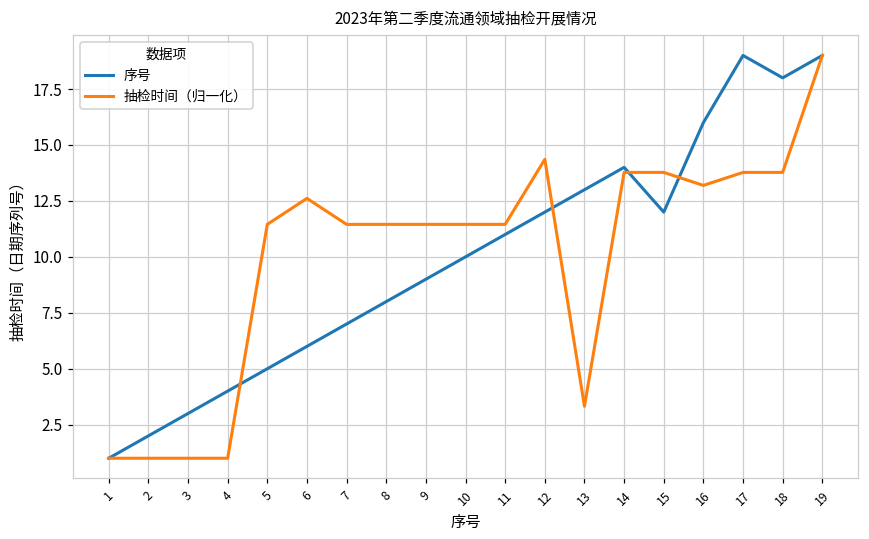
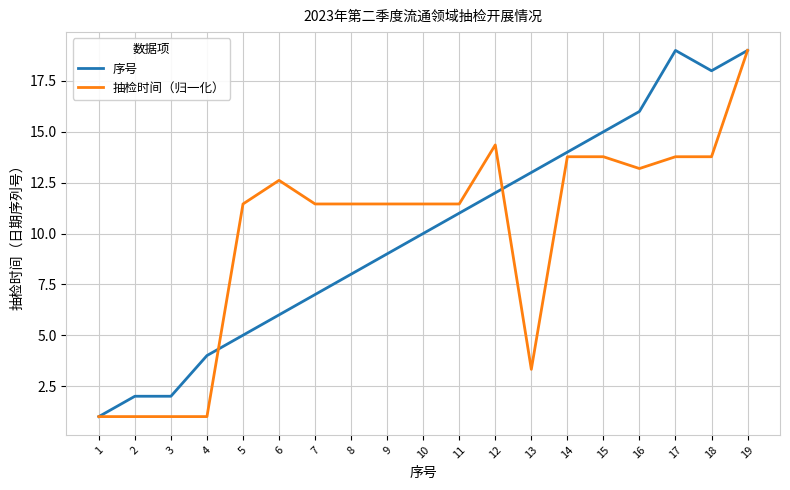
  {
    "序号": {
      "2": 2,
-     "3": 3,
+     "3": 2,
      "4": 4,
      "5": 5,
      "6": 6,
      "7": 7,
      "8": 8,
      "9": 9,
      "10": 10,
      "11": 11,
      "12": 12,
      "13": 13,
      "14": 14,
-     "15": 12,
+     "15": 15,
      "16": 16,
      "17": 19,
      "18": 18
    },
    "抽检时间（归一化）": {
      "2": 1,
      "3": 1,
      "4": 1,
      "5": 11.5,
      "6": 12.6,
      "7": 11.5,
      "8": 11.5,
      "9": 11.5,
      "10": 11.5,
      "11": 11.5,
      "12": 14.4,
      "13": 3.3,
      "14": 13.8,
      "15": 13.8,
      "16": 13.2,
      "17": 13.8,
      "18": 13.8
    }
  }
